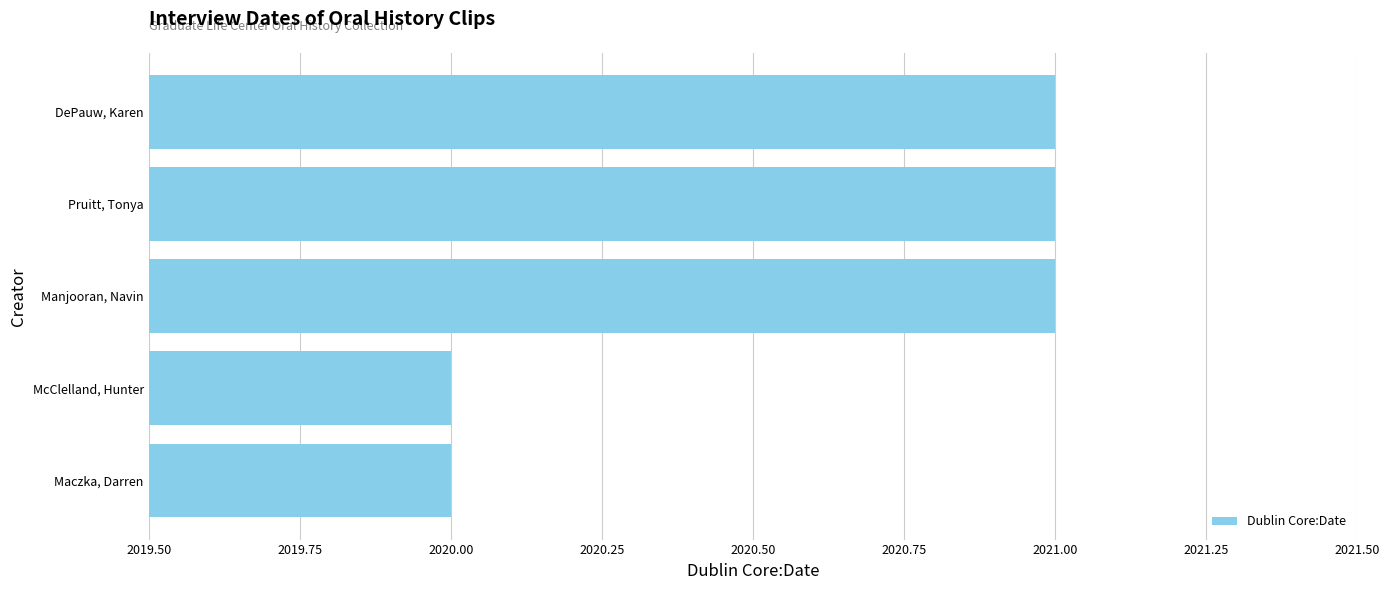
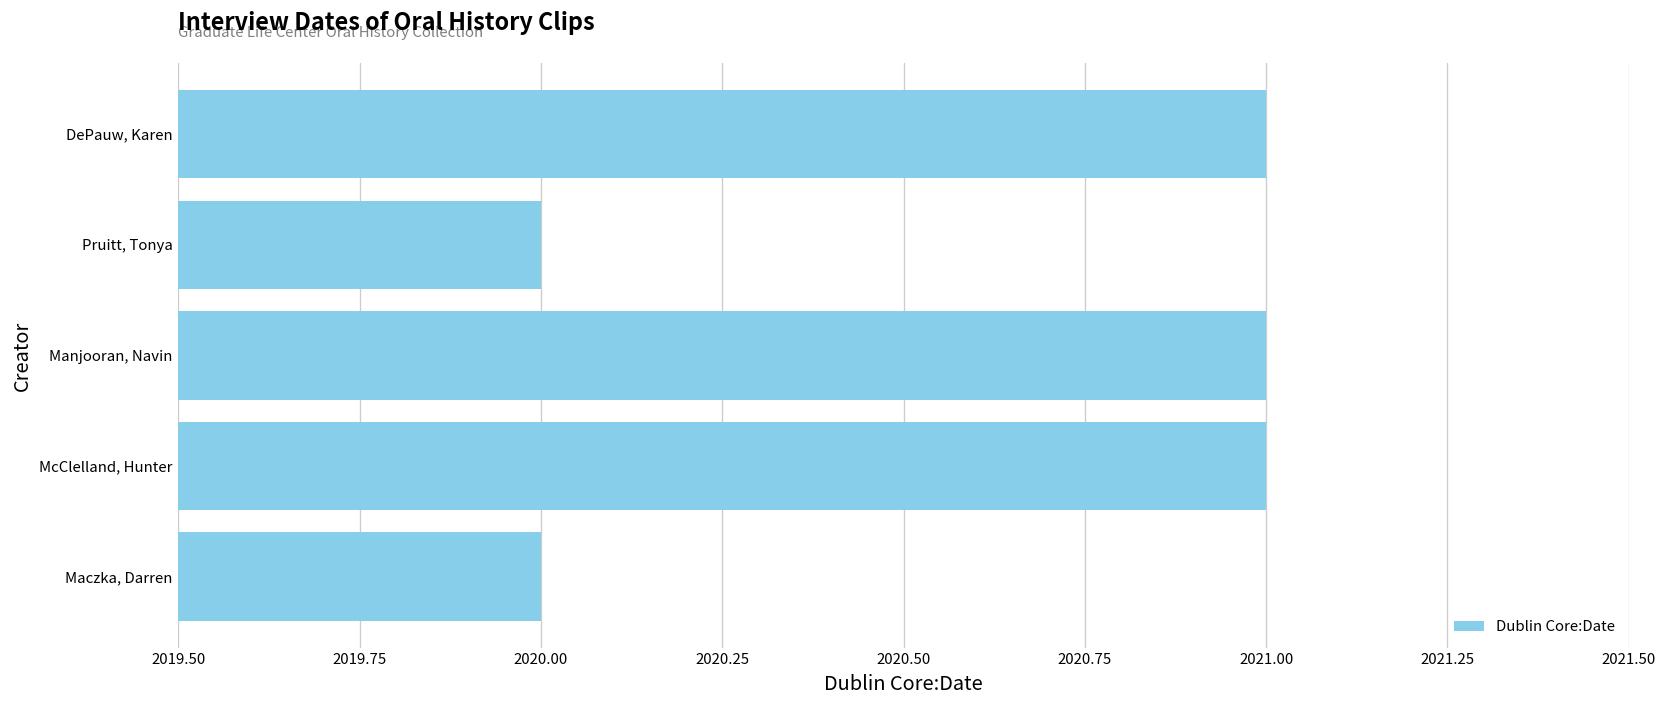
  {
    "DePauw, Karen": 2021,
-   "Pruitt, Tonya": 2021,
+   "Pruitt, Tonya": 2020,
    "Manjooran, Navin": 2021,
-   "McClelland, Hunter": 2020,
+   "McClelland, Hunter": 2021,
    "Maczka, Darren": 2020
  }
